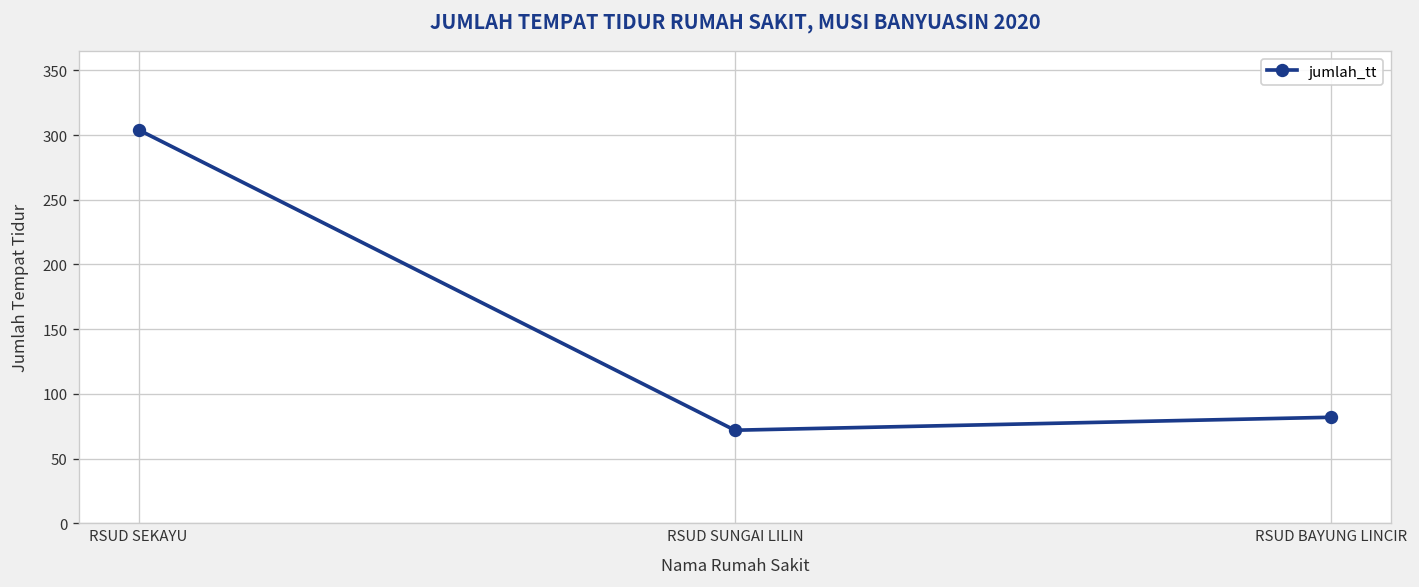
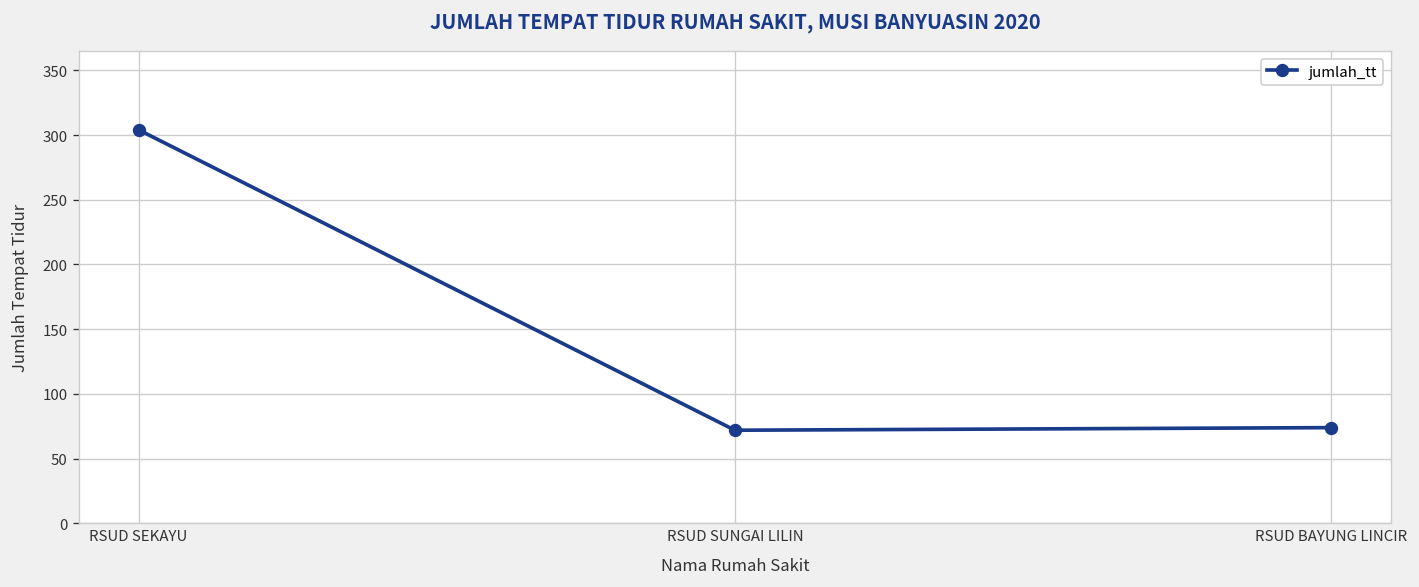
  {
    "RSUD SEKAYU": 304,
    "RSUD SUNGAI LILIN": 72,
-   "RSUD BAYUNG LINCIR": 82
+   "RSUD BAYUNG LINCIR": 74
  }
